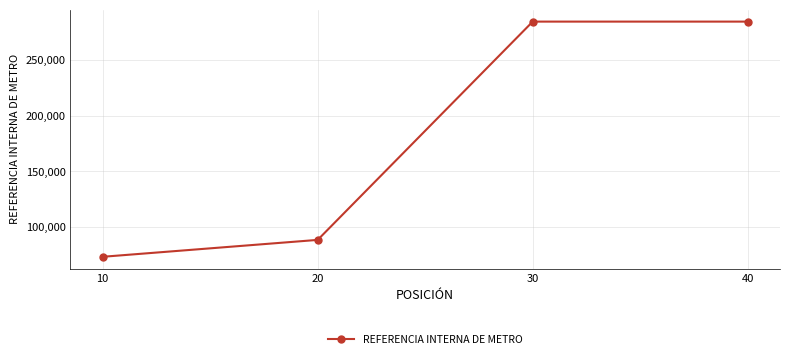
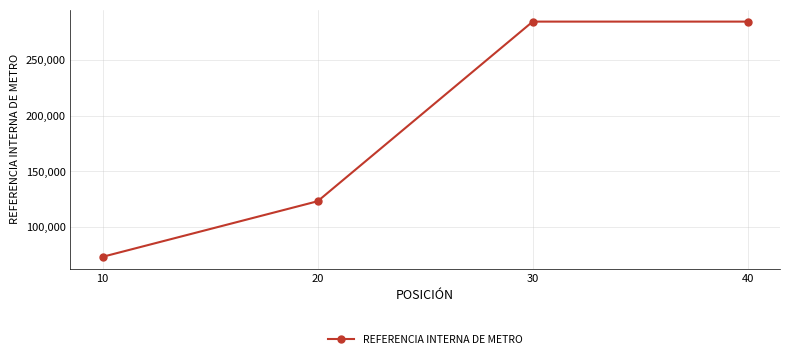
  {
    "10": "73,000",
-   "20": "89,000",
+   "20": "123,000",
    "30": "284,000",
    "40": "284,000"
  }
